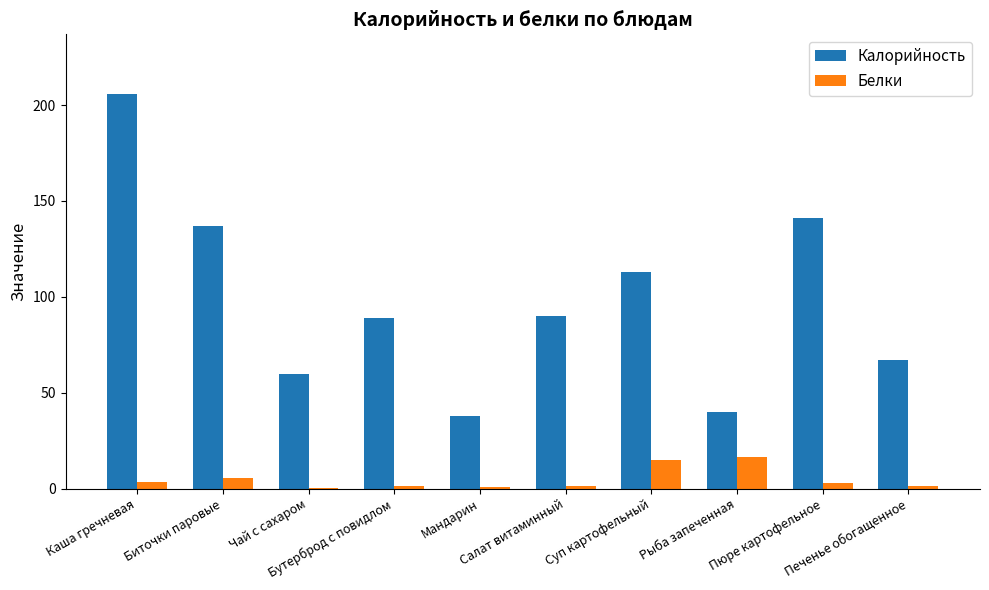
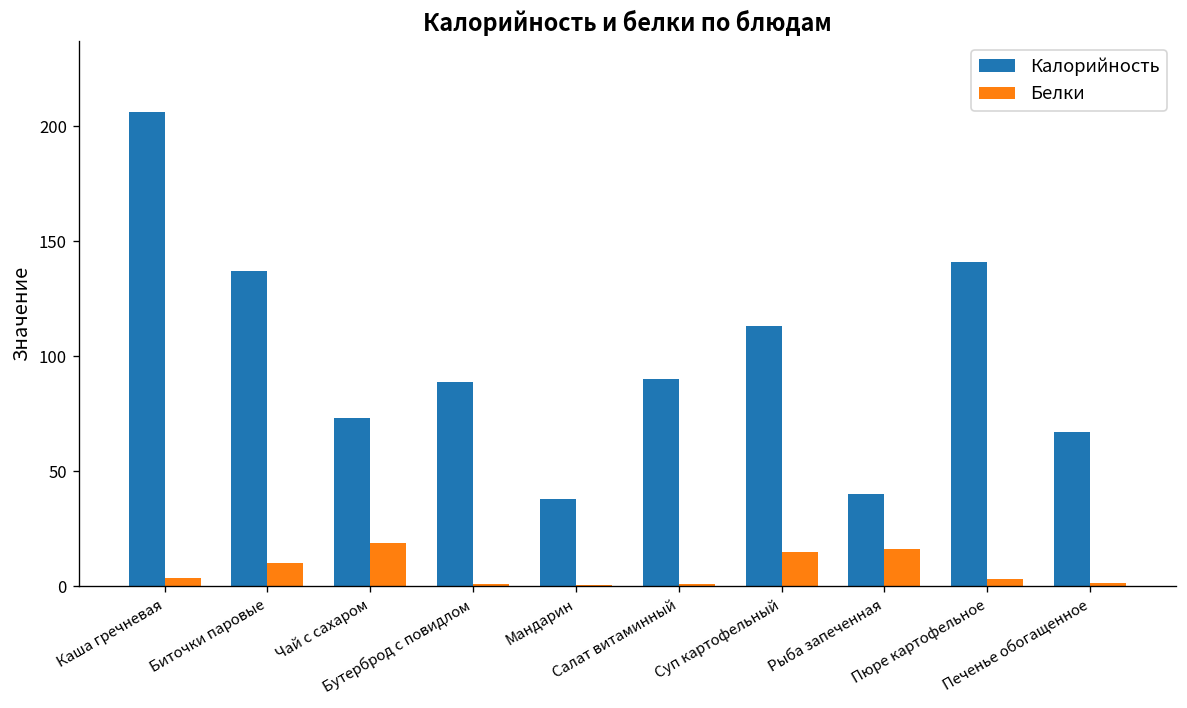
  {
    "Калорийность": {
      "Каша гречневая": 206,
      "Биточки паровые": 137,
-     "Чай с сахаром": 60,
+     "Чай с сахаром": 73,
      "Бутерброд с повидлом": 89,
      "Мандарин": 38,
      "Салат витаминный": 90,
      "Суп картофельный": 113,
      "Рыба запеченная": 40,
      "Пюре картофельное": 141,
      "Печенье обогащенное": 67
    },
    "Белки": {
      "Каша гречневая": 4,
-     "Биточки паровые": 5,
-     "Чай с сахаром": 0,
+     "Биточки паровые": 10,
+     "Чай с сахаром": 19,
      "Суп картофельный": 15,
      "Рыба запеченная": 16,
      "Пюре картофельное": 3,
      "Печенье обогащенное": 2
    }
  }
